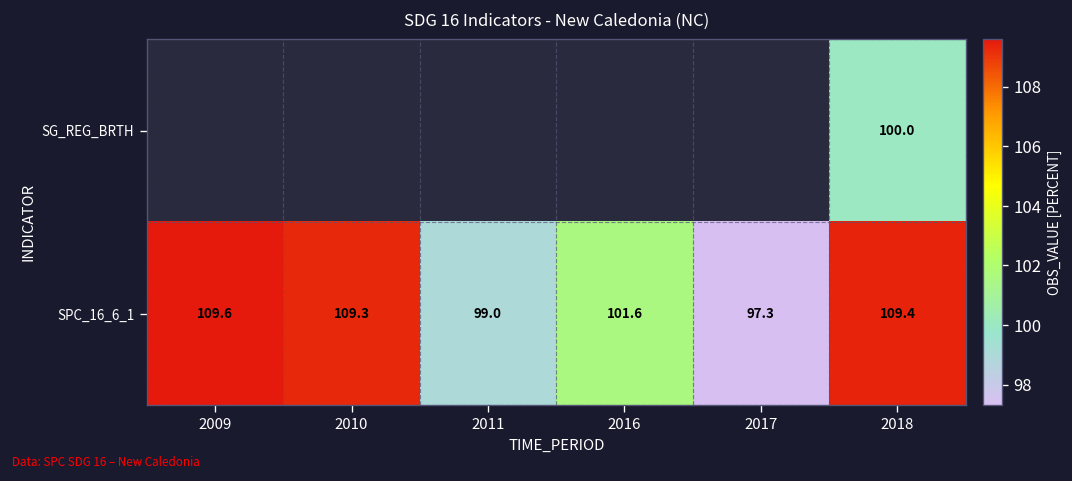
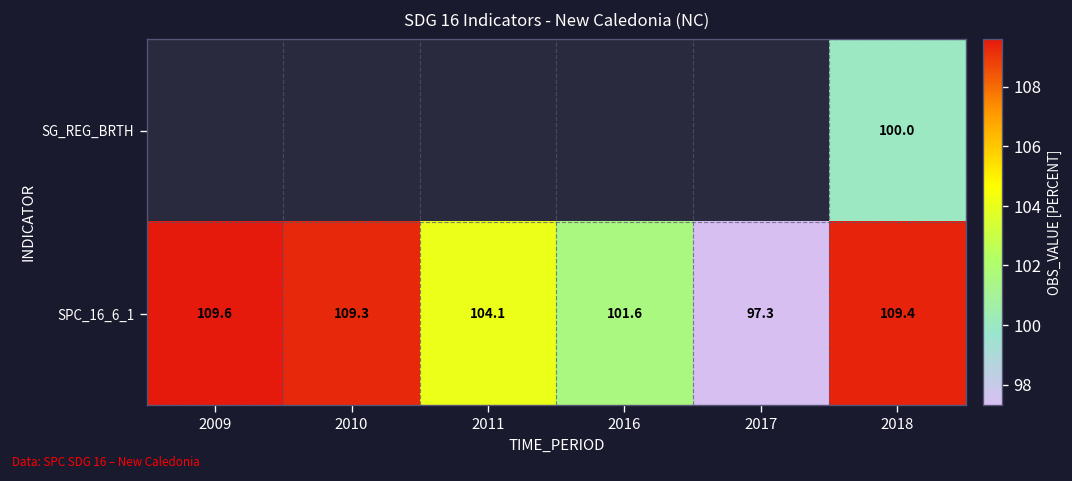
  {
    "SG_REG_BRTH": {
      "2018": 100.0
    },
    "SPC_16_6_1": {
      "2009": 109.6,
      "2010": 109.3,
-     "2011": 99.0,
+     "2011": 104.1,
      "2016": 101.6,
      "2017": 97.3,
      "2018": 109.4
    }
  }
